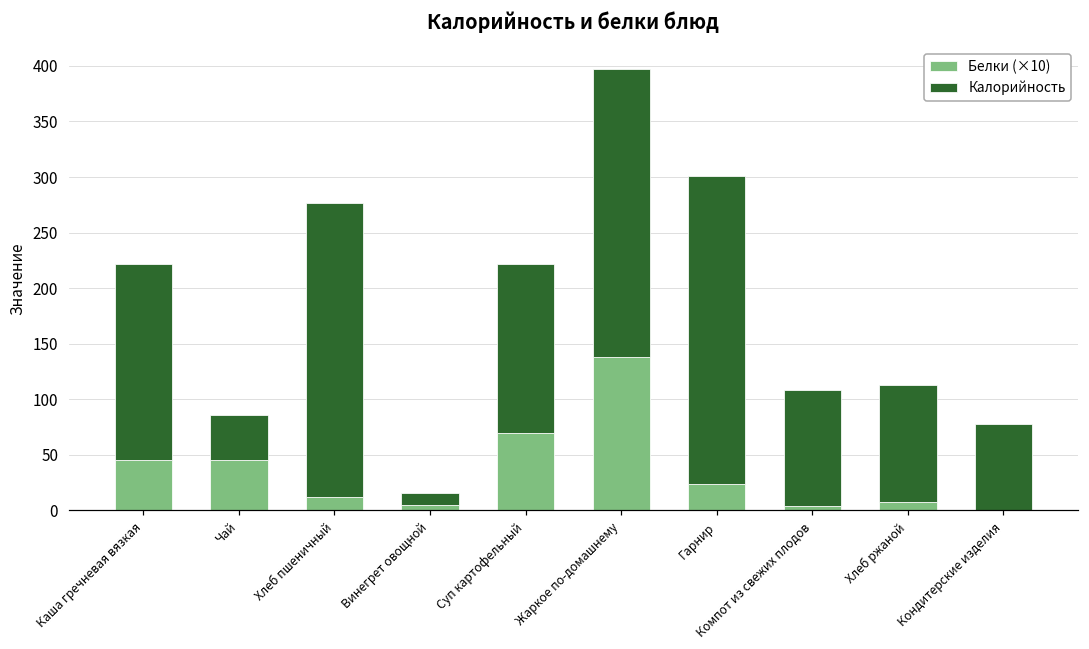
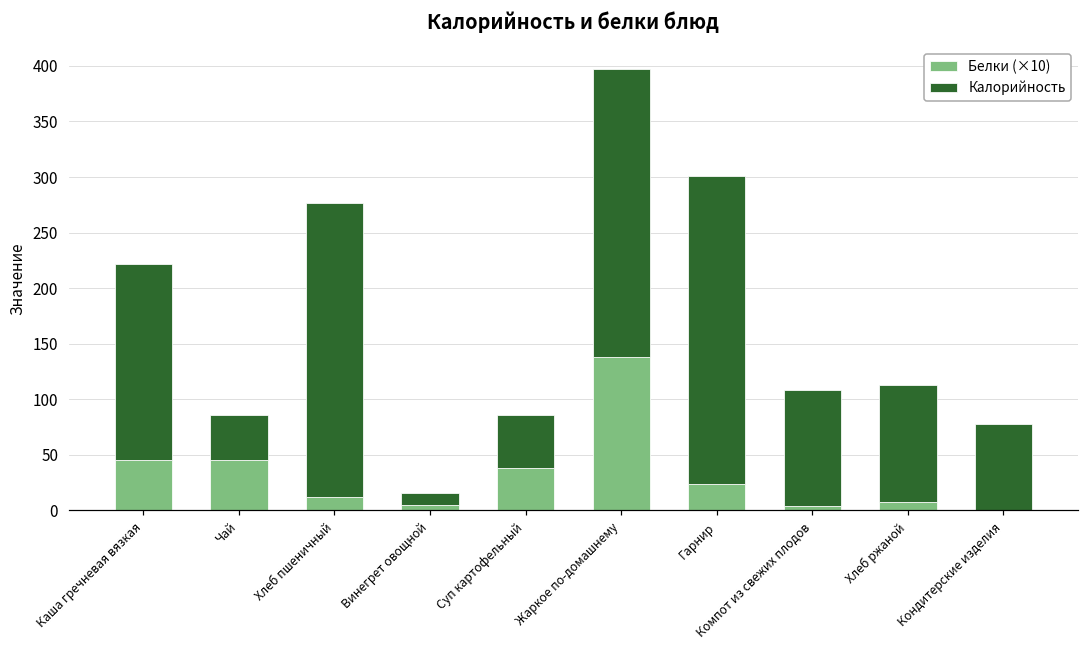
  {
    "Белки (×10)": {
      "Каша гречневая вязкая": 45,
      "Чай": 46,
      "Хлеб пшеничный": 12,
      "Винегрет овощной": 5,
-     "Суп картофельный": 70,
+     "Суп картофельный": 38,
      "Жаркое по-домашнему": 138,
      "Гарнир": 24,
      "Компот из свежих плодов": 4,
      "Хлеб ржаной": 8
    },
    "Калорийность": {
      "Каша гречневая вязкая": 177,
      "Чай": 40,
      "Хлеб пшеничный": 265,
      "Винегрет овощной": 11,
-     "Суп картофельный": 152,
+     "Суп картофельный": 48,
      "Жаркое по-домашнему": 259,
      "Гарнир": 277,
      "Компот из свежих плодов": 104,
      "Хлеб ржаной": 105,
      "Кондитерские изделия": 77
    }
  }
